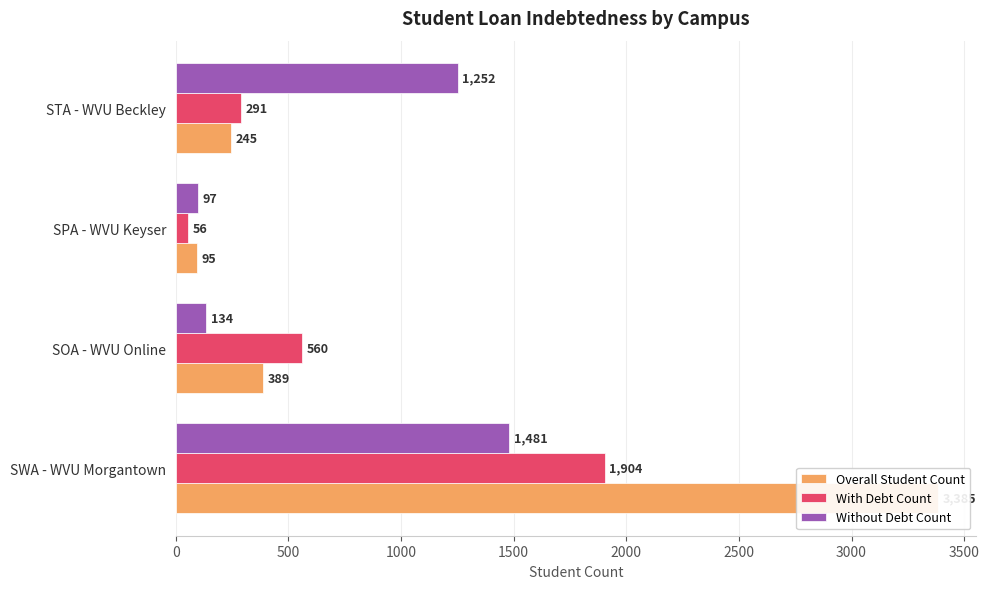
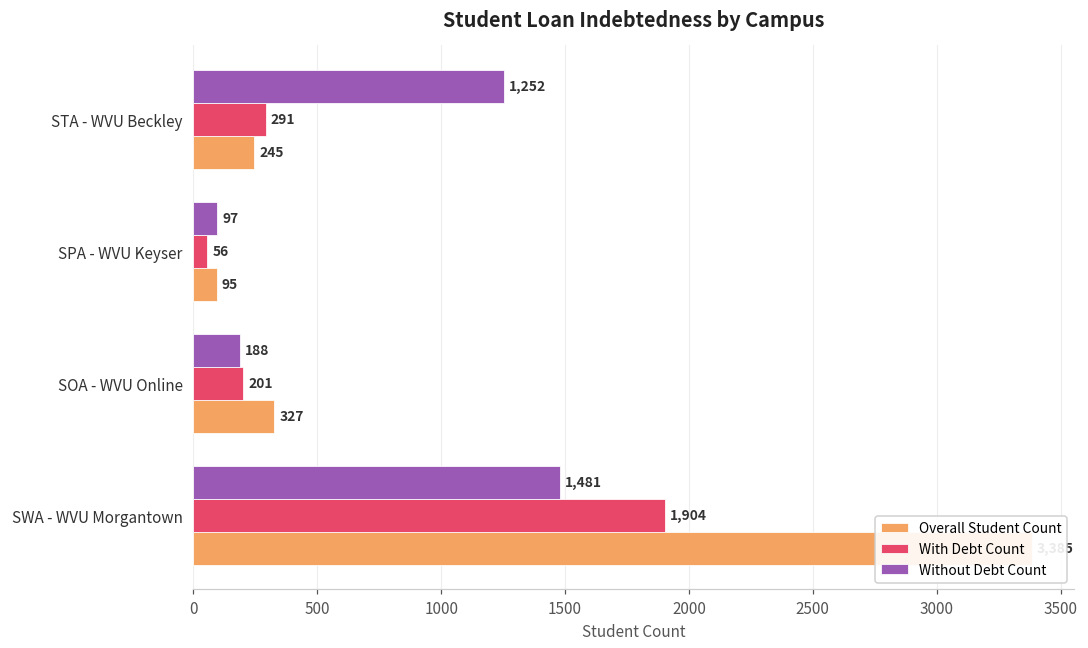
  {
    "Overall Student Count": {
      "STA - WVU Beckley": "245",
      "SPA - WVU Keyser": "95",
-     "SOA - WVU Online": "389"
+     "SOA - WVU Online": "327"
    },
    "With Debt Count": {
      "STA - WVU Beckley": "291",
      "SPA - WVU Keyser": "56",
-     "SOA - WVU Online": "560",
+     "SOA - WVU Online": "201",
      "SWA - WVU Morgantown": "1,904"
    },
    "Without Debt Count": {
      "STA - WVU Beckley": "1,252",
      "SPA - WVU Keyser": "97",
-     "SOA - WVU Online": "134",
+     "SOA - WVU Online": "188",
      "SWA - WVU Morgantown": "1,481"
    }
  }
